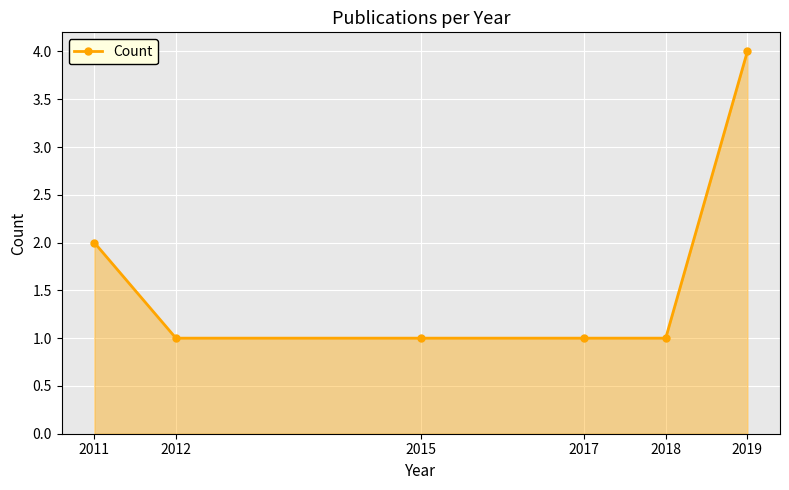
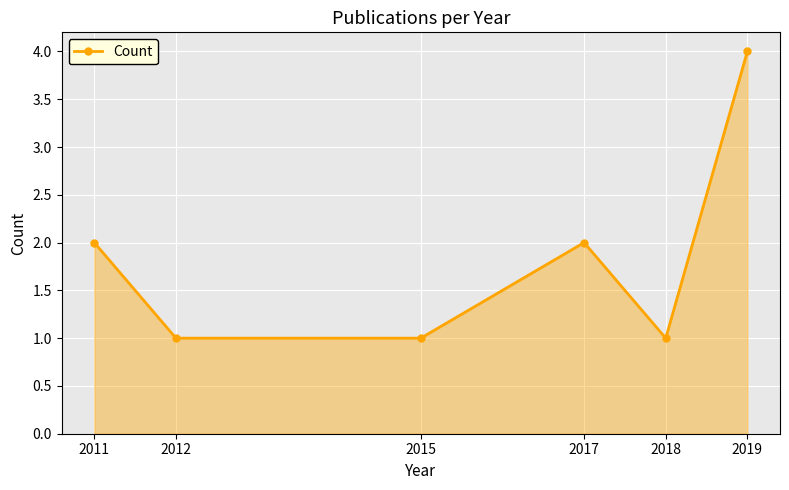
  {
    "2011": 2,
    "2012": 1,
    "2015": 1,
-   "2017": 1,
+   "2017": 2,
    "2018": 1,
    "2019": 4
  }
